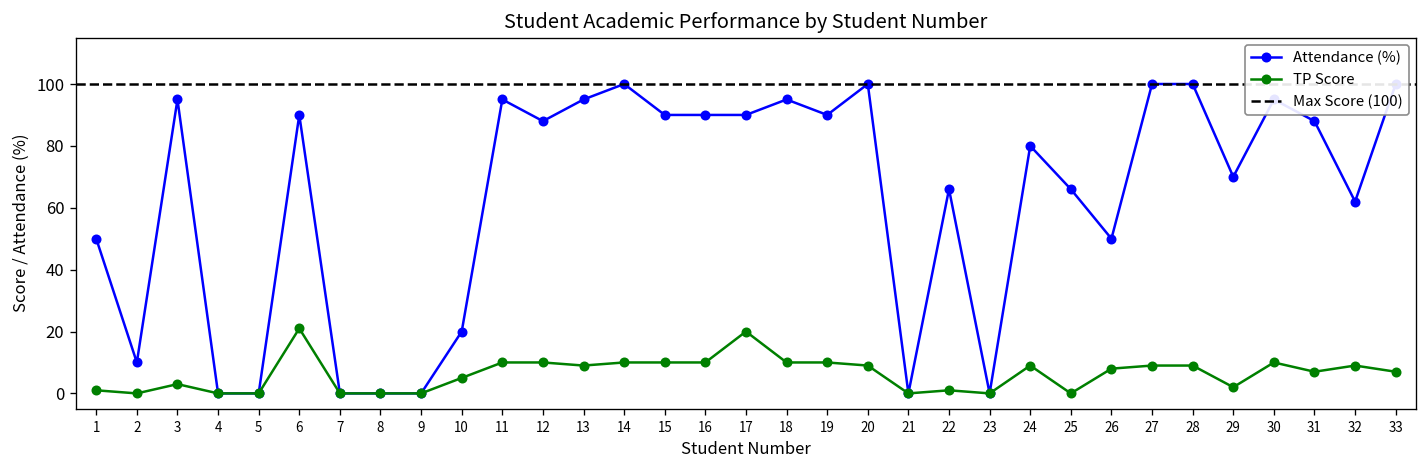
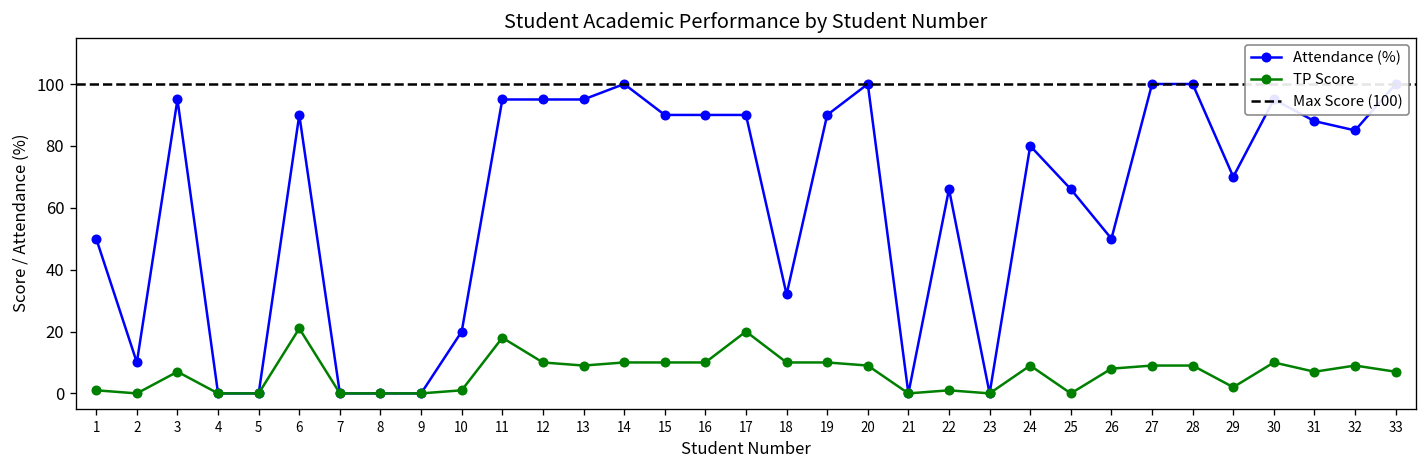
  {
    "Attendance (%)": {
      "1": 50,
      "2": 10,
      "3": 95,
      "6": 90,
      "10": 20,
      "11": 95,
-     "12": 88,
+     "12": 95,
      "13": 95,
      "14": 100,
      "15": 90,
      "16": 90,
      "17": 90,
-     "18": 95,
+     "18": 32,
      "19": 90,
      "20": 100,
      "22": 66,
      "24": 80,
      "25": 66,
      "26": 50,
      "27": 100,
      "28": 100,
      "29": 70,
      "31": 88,
-     "32": 62
+     "32": 85
    },
    "TP Score": {
      "1": 1,
      "2": 0,
-     "3": 3,
+     "3": 7,
      "6": 21,
-     "10": 5,
-     "11": 10,
+     "10": 1,
+     "11": 18,
      "12": 10,
      "13": 9,
      "14": 10,
      "15": 10,
      "16": 10,
      "17": 20,
      "18": 10,
      "19": 10,
      "20": 9,
      "22": 1,
      "24": 9,
      "25": 0,
      "26": 8,
      "27": 9,
      "28": 9,
      "29": 2,
      "30": 10,
      "31": 7,
      "32": 9,
      "33": 7
    }
  }
